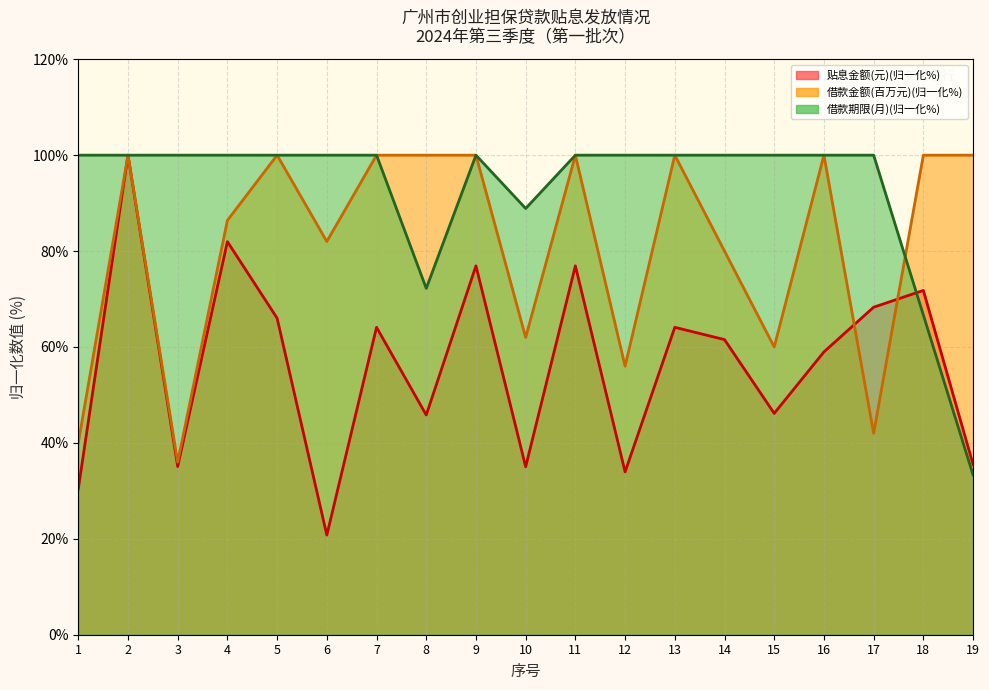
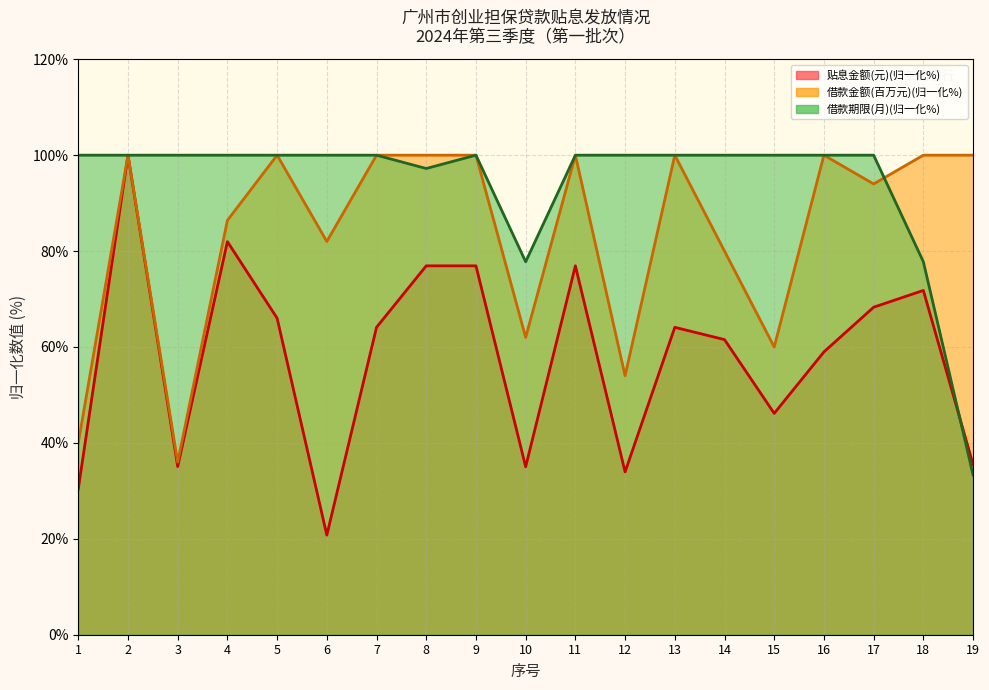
  {
    "贴息金额(元)(归一化%)": {
      "1": "30%",
      "3": "35%",
      "4": "82%",
      "5": "66%",
      "6": "21%",
      "7": "64%",
-     "8": "46%",
+     "8": "77%",
      "9": "77%",
      "10": "35%",
      "11": "77%",
      "12": "34%",
      "13": "64%",
      "14": "62%",
      "15": "46%",
      "16": "59%",
      "17": "68%",
      "18": "72%",
      "19": "36%"
    },
    "借款金额(百万元)(归一化%)": {
      "1": "40%",
      "3": "36%",
      "4": "86%",
      "6": "82%",
      "8": "100%",
      "10": "62%",
-     "12": "56%",
+     "12": "54%",
      "14": "80%",
      "15": "60%",
-     "17": "42%",
+     "17": "94%",
      "18": "100%",
      "19": "100%"
    },
    "借款期限(月)(归一化%)": {
      "1": "100%",
      "3": "100%",
      "4": "100%",
      "6": "100%",
-     "8": "72%",
-     "10": "89%",
+     "8": "97%",
+     "10": "78%",
      "12": "100%",
      "14": "100%",
      "15": "100%",
      "17": "100%",
-     "18": "67%",
+     "18": "78%",
      "19": "33%"
    }
  }
